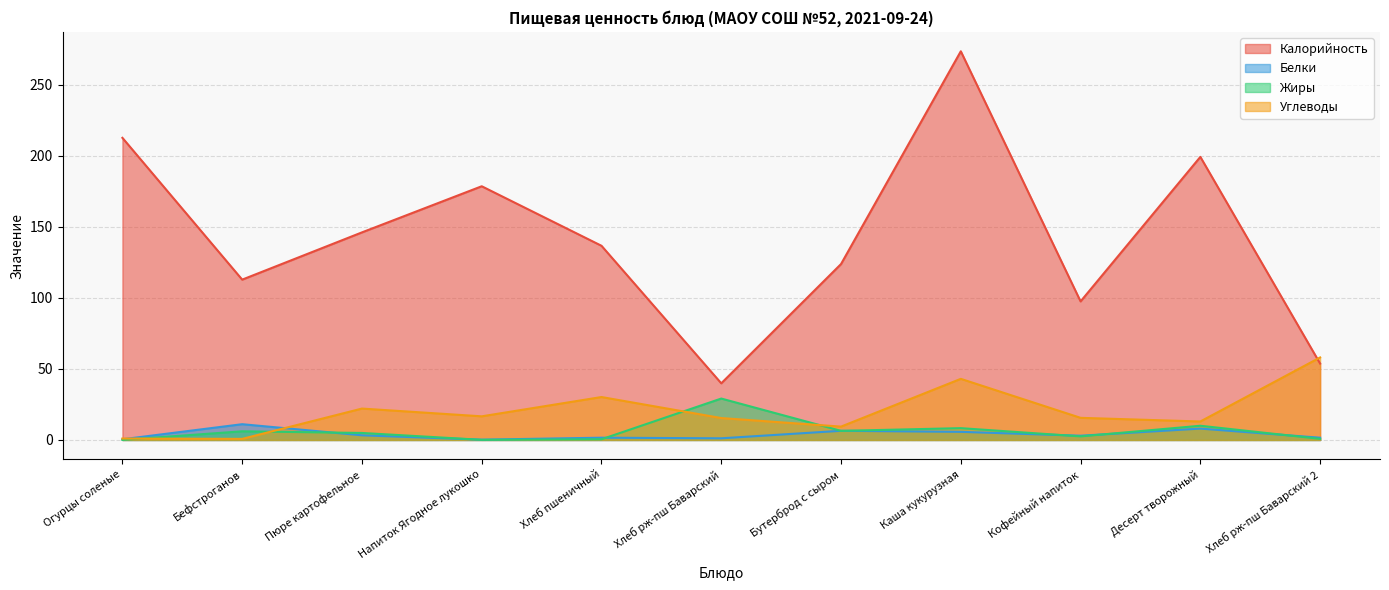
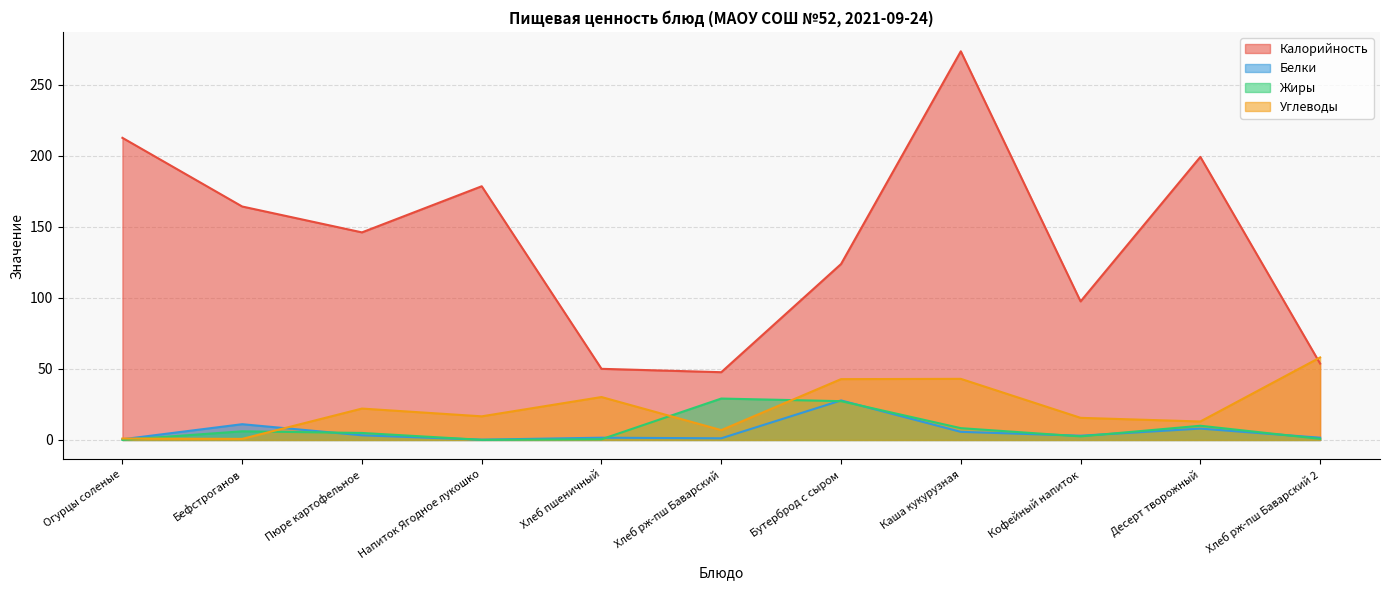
  {
    "Калорийность": {
      "Огурцы соленые": 213,
-     "Бефстроганов": 113,
+     "Бефстроганов": 164,
      "Пюре картофельное": 146,
      "Напиток Ягодное лукошко": 179,
-     "Хлеб пшеничный": 137,
-     "Хлеб рж-пш Баварский": 40,
+     "Хлеб пшеничный": 50,
+     "Хлеб рж-пш Баварский": 48,
      "Бутерброд с сыром": 124,
      "Каша кукурузная": 274,
      "Кофейный напиток": 98,
      "Десерт творожный": 199,
      "Хлеб рж-пш Баварский 2": 54
    },
    "Белки": {
      "Бефстроганов": 11,
      "Хлеб рж-пш Баварский": 1,
-     "Бутерброд с сыром": 6,
+     "Бутерброд с сыром": 28,
      "Каша кукурузная": 6,
      "Десерт творожный": 8
    },
    "Жиры": {
      "Бефстроганов": 6,
      "Хлеб рж-пш Баварский": 29,
-     "Бутерброд с сыром": 6,
+     "Бутерброд с сыром": 27,
      "Каша кукурузная": 8,
      "Десерт творожный": 10
    },
    "Углеводы": {
      "Бефстроганов": 1,
      "Пюре картофельное": 22,
      "Напиток Ягодное лукошко": 17,
      "Хлеб пшеничный": 30,
-     "Хлеб рж-пш Баварский": 15,
-     "Бутерброд с сыром": 9,
+     "Хлеб рж-пш Баварский": 7,
+     "Бутерброд с сыром": 43,
      "Каша кукурузная": 43,
      "Кофейный напиток": 16,
      "Десерт творожный": 13,
      "Хлеб рж-пш Баварский 2": 58
    }
  }
